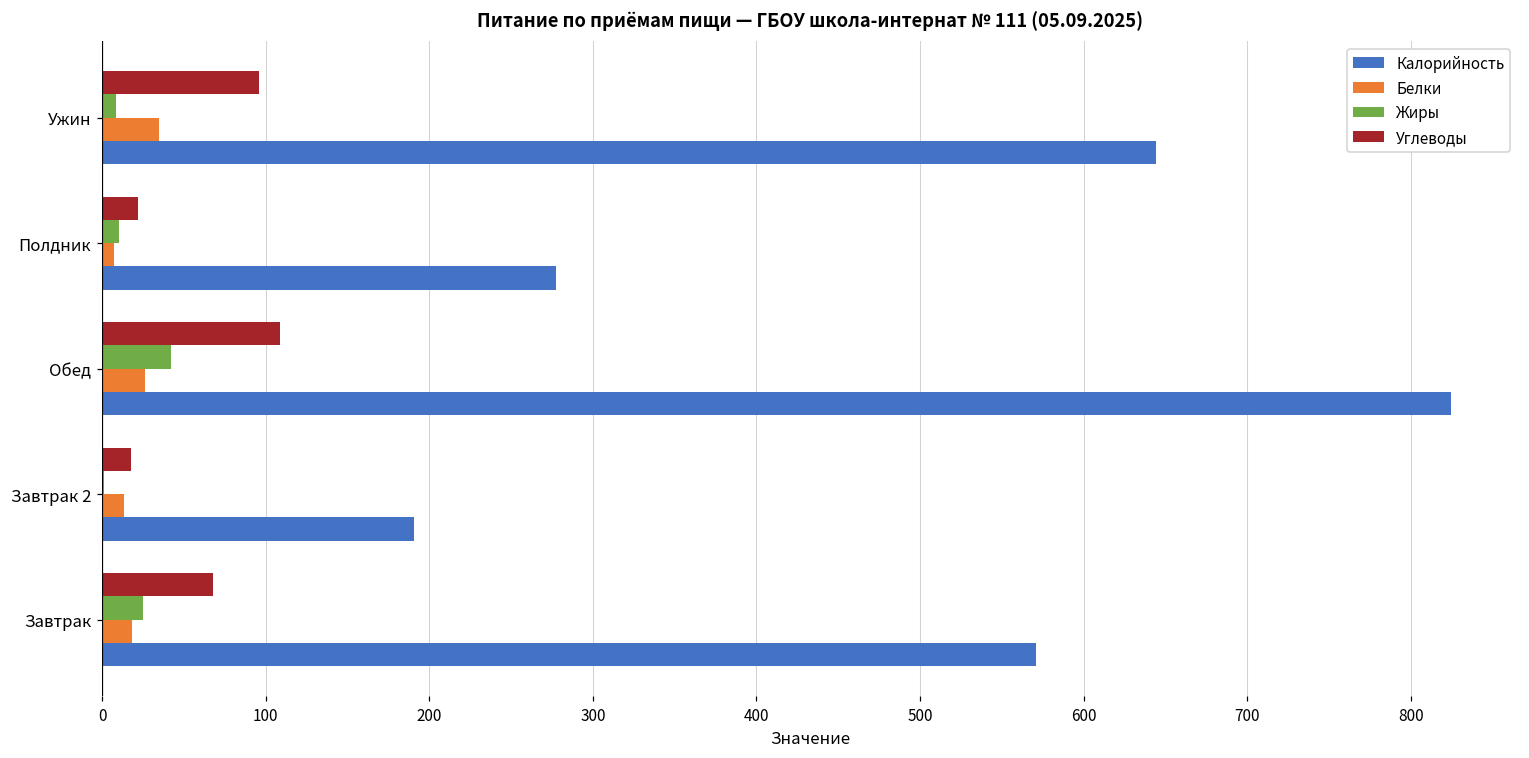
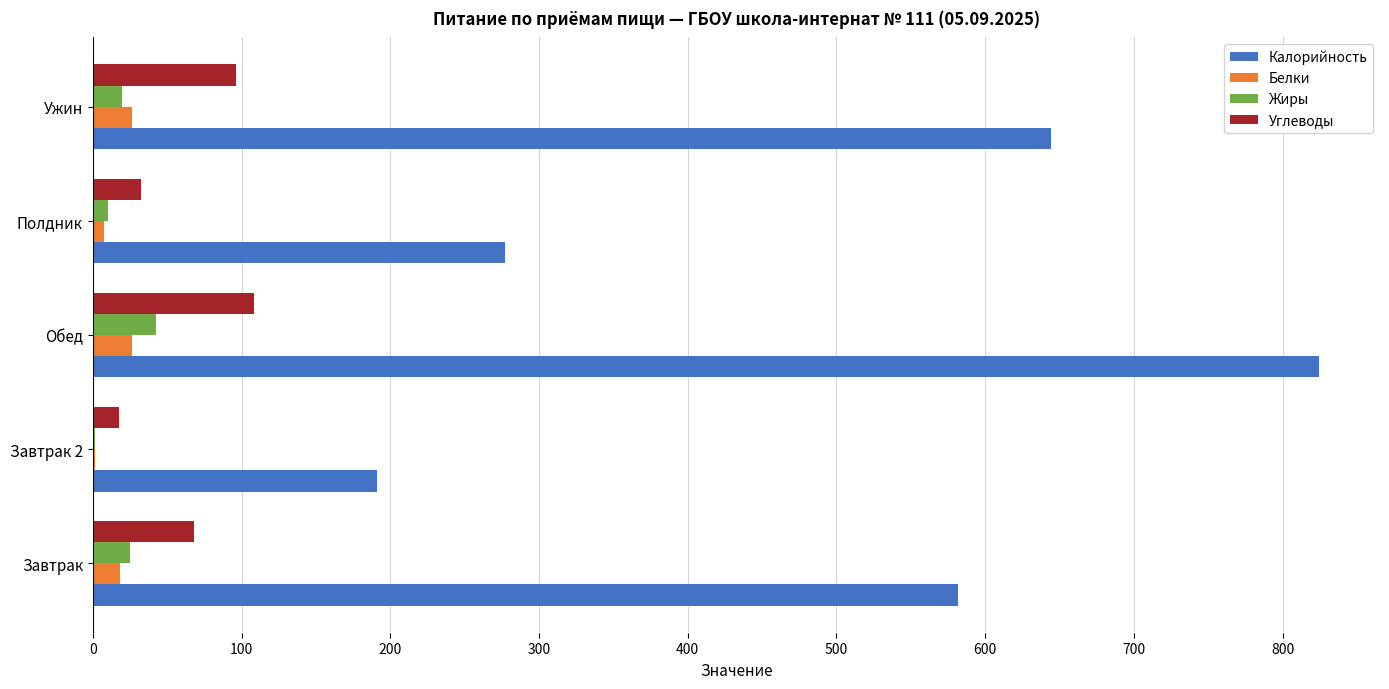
  {
    "Калорийность": {
      "Ужин": 644,
      "Полдник": 277,
      "Обед": 824,
      "Завтрак 2": 191,
-     "Завтрак": 571
+     "Завтрак": 581
    },
    "Белки": {
-     "Ужин": 35,
+     "Ужин": 26,
      "Полдник": 7,
      "Обед": 26,
-     "Завтрак 2": 13,
+     "Завтрак 2": 1,
      "Завтрак": 18
    },
    "Жиры": {
-     "Ужин": 8,
+     "Ужин": 20,
      "Полдник": 10,
      "Обед": 42,
      "Завтрак": 25
    },
    "Углеводы": {
      "Ужин": 96,
-     "Полдник": 22,
+     "Полдник": 32,
      "Обед": 108,
      "Завтрак 2": 18,
      "Завтрак": 68
    }
  }
